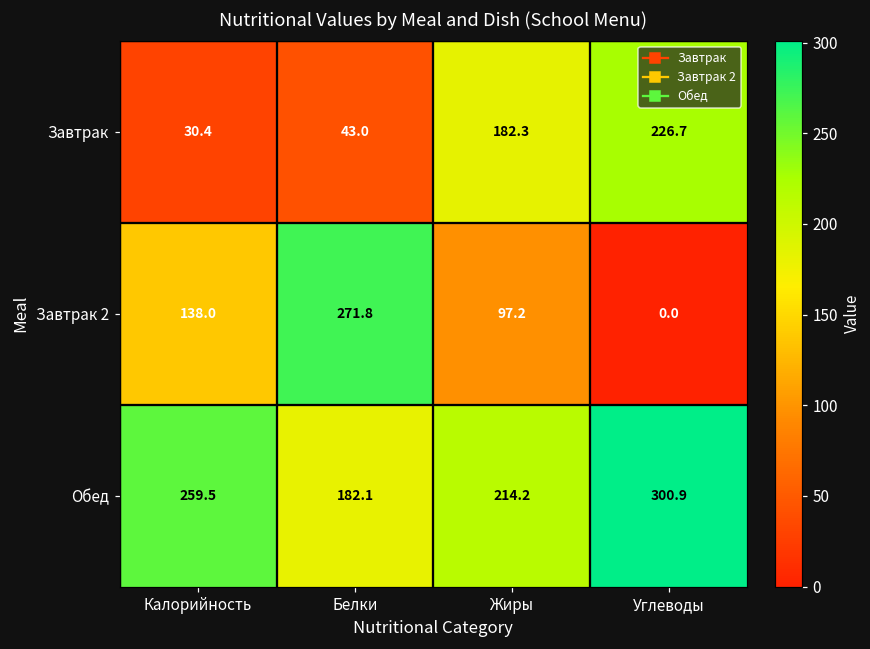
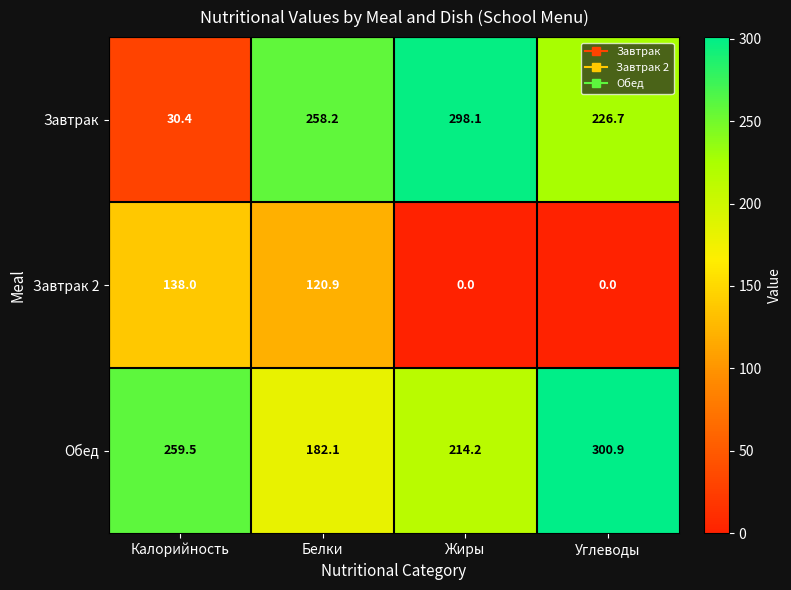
  {
    "Завтрак": {
      "Калорийность": 30.4,
-     "Белки": 43.0,
-     "Жиры": 182.3,
+     "Белки": 258.2,
+     "Жиры": 298.1,
      "Углеводы": 226.7
    },
    "Завтрак 2": {
      "Калорийность": 138.0,
-     "Белки": 271.8,
-     "Жиры": 97.2,
+     "Белки": 120.9,
+     "Жиры": 0.0,
      "Углеводы": 0.0
    },
    "Обед": {
      "Калорийность": 259.5,
      "Белки": 182.1,
      "Жиры": 214.2,
      "Углеводы": 300.9
    }
  }
